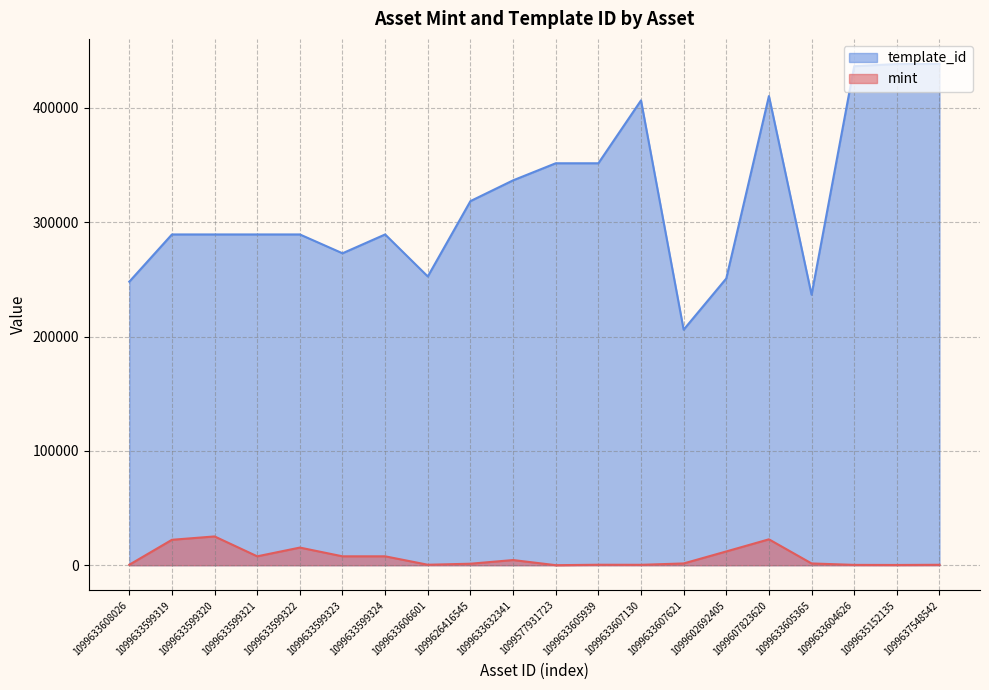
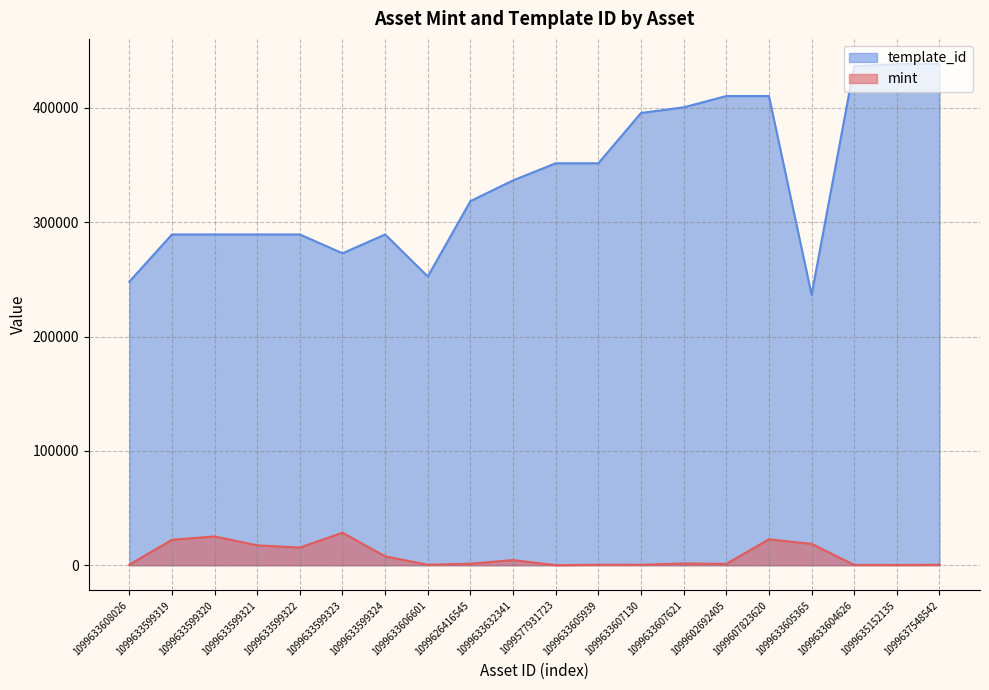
  {
    "template_id": {
      "1099633608026": 248000,
      "1099633599319": 289000,
      "1099633599320": 289000,
      "1099633599321": 289000,
      "1099633599322": 289000,
      "1099633599323": 273000,
      "1099633599324": 289000,
      "1099633606601": 253000,
      "1099626416545": 318000,
      "1099633632341": 337000,
      "1099577931723": 352000,
      "1099633605939": 352000,
-     "1099633607130": 407000,
-     "1099633607621": 206000,
-     "1099602692405": 251000,
+     "1099633607130": 396000,
+     "1099633607621": 401000,
+     "1099602692405": 410000,
      "1099607823620": 410000,
      "1099633605365": 237000
    },
    "mint": {
      "1099633608026": 0,
      "1099633599319": 22000,
      "1099633599320": 25000,
-     "1099633599321": 8000,
+     "1099633599321": 17000,
      "1099633599322": 15000,
-     "1099633599323": 8000,
+     "1099633599323": 28000,
      "1099633599324": 8000,
      "1099633606601": 0,
      "1099626416545": 1000,
      "1099633632341": 5000,
      "1099577931723": 0,
      "1099633605939": 0,
      "1099633607130": 0,
      "1099633607621": 2000,
-     "1099602692405": 12000,
+     "1099602692405": 1000,
      "1099607823620": 23000,
-     "1099633605365": 2000,
+     "1099633605365": 19000,
      "1099633604626": 0,
      "1099635152135": 0,
      "1099637548542": 0
    }
  }
